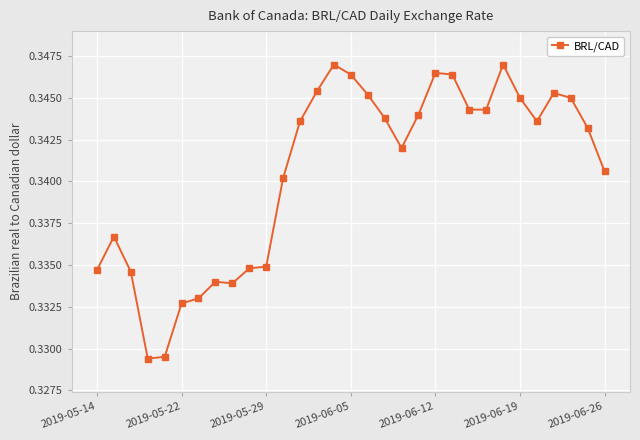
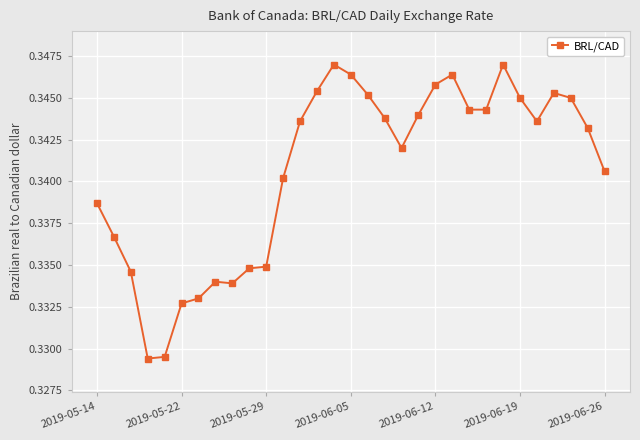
  {
-   "2019-05-14": 0.3347,
+   "2019-05-14": 0.3387,
    "2019-05-22": 0.3327,
    "2019-05-29": 0.3349,
    "2019-06-05": 0.3464,
-   "2019-06-12": 0.3465,
+   "2019-06-12": 0.3458,
    "2019-06-19": 0.3450,
    "2019-06-26": 0.3406
  }
